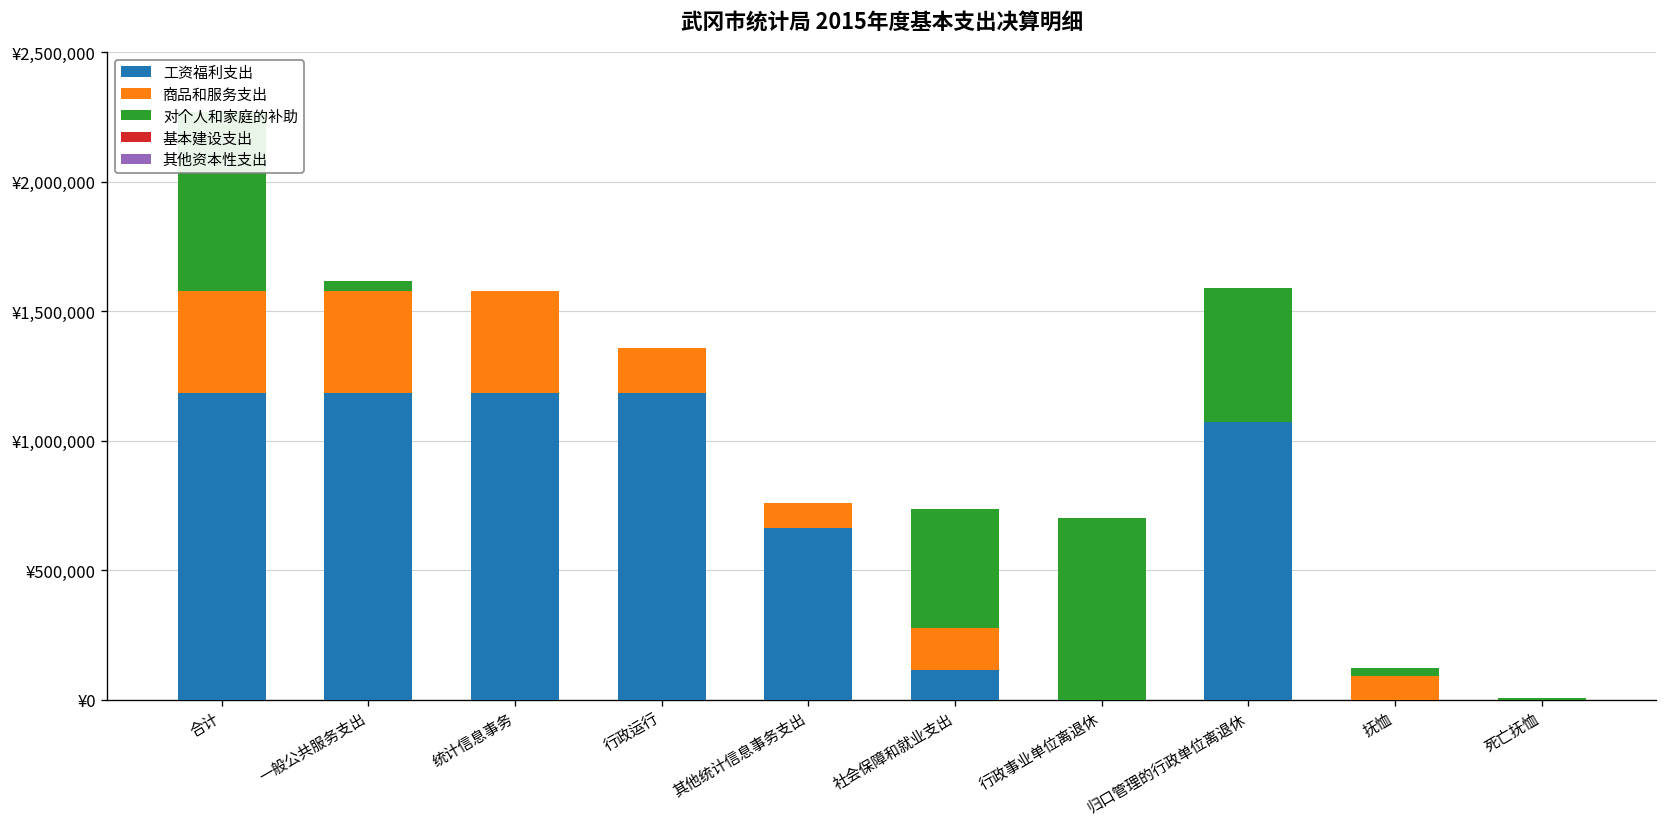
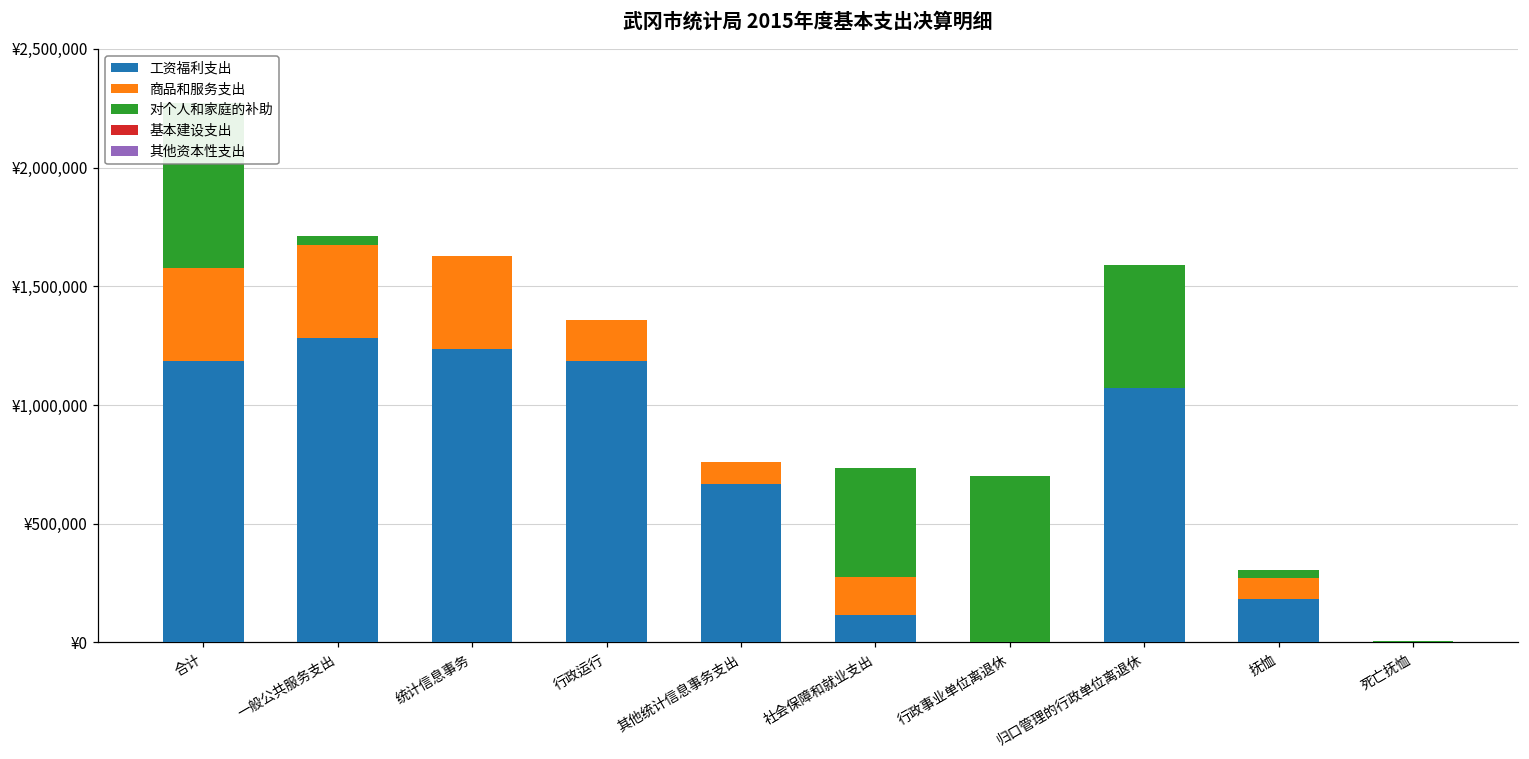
  {
    "工资福利支出": {
      "合计": "¥1,190,000",
-     "一般公共服务支出": "¥1,190,000",
-     "统计信息事务": "¥1,190,000",
+     "一般公共服务支出": "¥1,280,000",
+     "统计信息事务": "¥1,240,000",
      "行政运行": "¥1,190,000",
      "其他统计信息事务支出": "¥670,000",
      "社会保障和就业支出": "¥120,000",
      "行政事业单位离退休": "¥0",
      "归口管理的行政单位离退休": "¥1,070,000",
-     "抚恤": "¥0",
+     "抚恤": "¥180,000",
      "死亡抚恤": "¥0"
    },
    "商品和服务支出": {
      "合计": "¥390,000",
      "一般公共服务支出": "¥390,000",
      "统计信息事务": "¥390,000",
      "行政运行": "¥170,000",
      "其他统计信息事务支出": "¥90,000",
      "社会保障和就业支出": "¥160,000",
      "行政事业单位离退休": "¥0",
      "归口管理的行政单位离退休": "¥0",
      "抚恤": "¥90,000",
      "死亡抚恤": "¥0"
    },
    "其他资本性支出": {
      "统计信息事务": "¥0",
      "行政运行": "¥0",
      "其他统计信息事务支出": "¥0",
      "死亡抚恤": "¥0"
    }
  }
